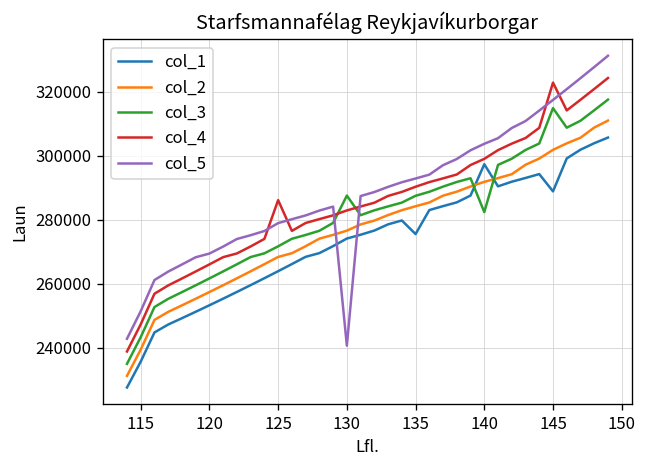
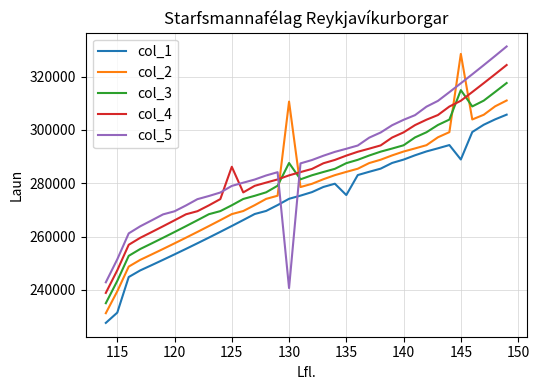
  {
    "col_1": {
-     "115": 236000,
+     "115": 232000,
      "120": 253000,
      "125": 264000,
      "130": 274000,
      "135": 276000,
-     "140": 297000,
+     "140": 289000,
      "145": 289000
    },
    "col_2": {
      "115": 240000,
      "120": 257000,
      "125": 268000,
-     "130": 277000,
+     "130": 311000,
      "135": 284000,
      "140": 292000,
-     "145": 302000
+     "145": 329000
    },
    "col_3": {
      "115": 243000,
      "120": 262000,
      "125": 272000,
      "130": 288000,
      "135": 288000,
-     "140": 282000,
+     "140": 294000,
      "145": 315000
    },
    "col_4": {
      "115": 247000,
      "120": 266000,
      "125": 286000,
      "130": 283000,
      "135": 290000,
      "140": 299000,
-     "145": 323000
+     "145": 311000
    },
    "col_5": {
      "115": 252000,
      "120": 270000,
      "125": 279000,
      "130": 241000,
      "135": 293000,
      "140": 304000,
      "145": 318000
    }
  }
